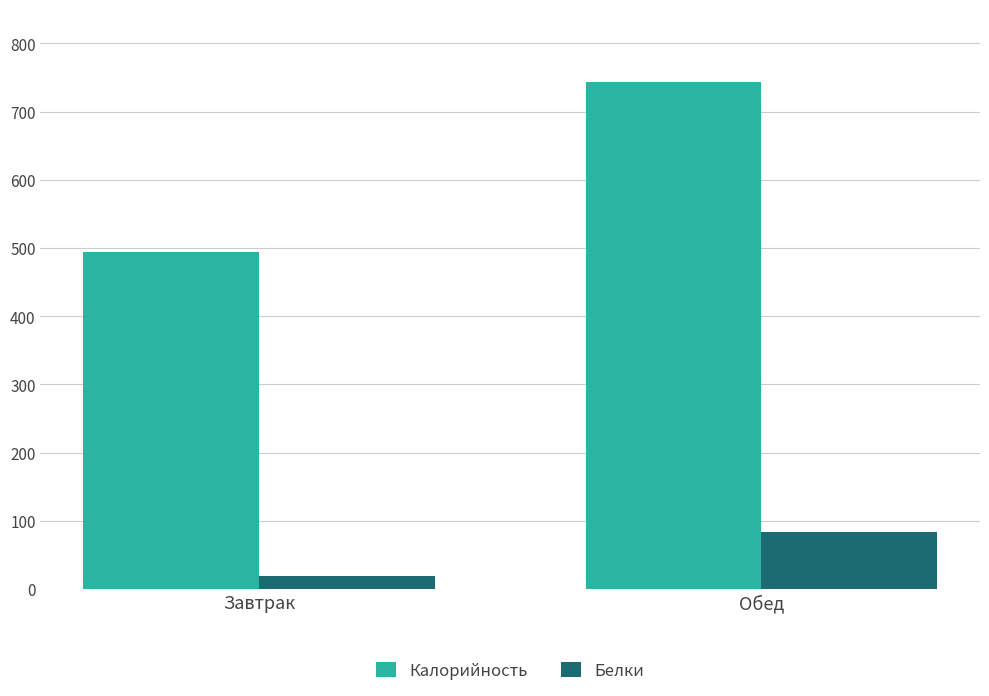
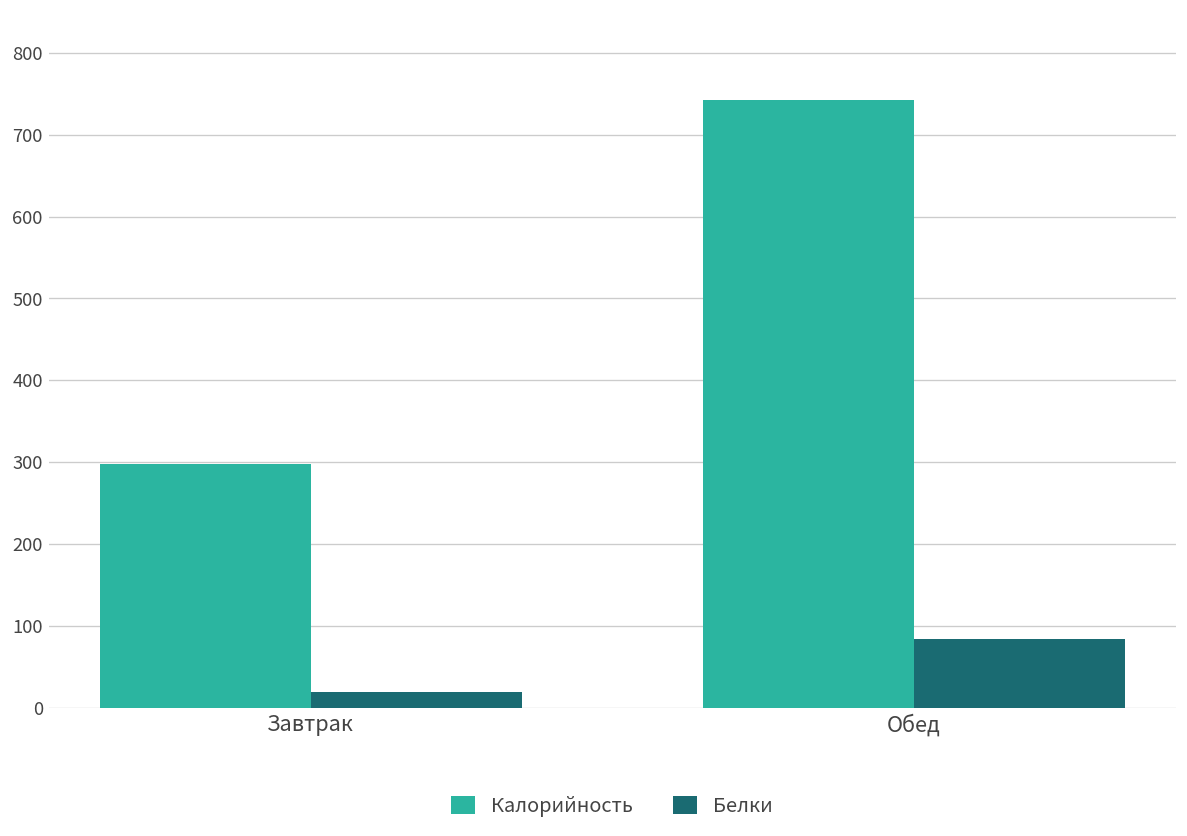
  {
    "Калорийность": {
-     "Завтрак": 490,
+     "Завтрак": 300,
      "Обед": 740
    },
    "Белки": {
      "Завтрак": 20,
      "Обед": 80
    }
  }
